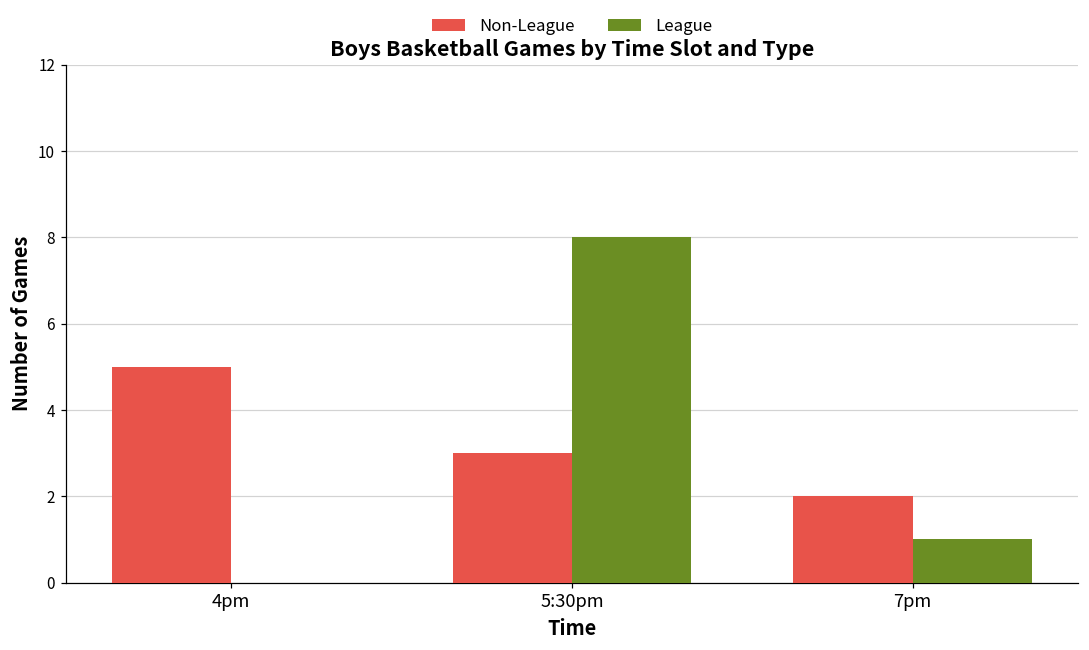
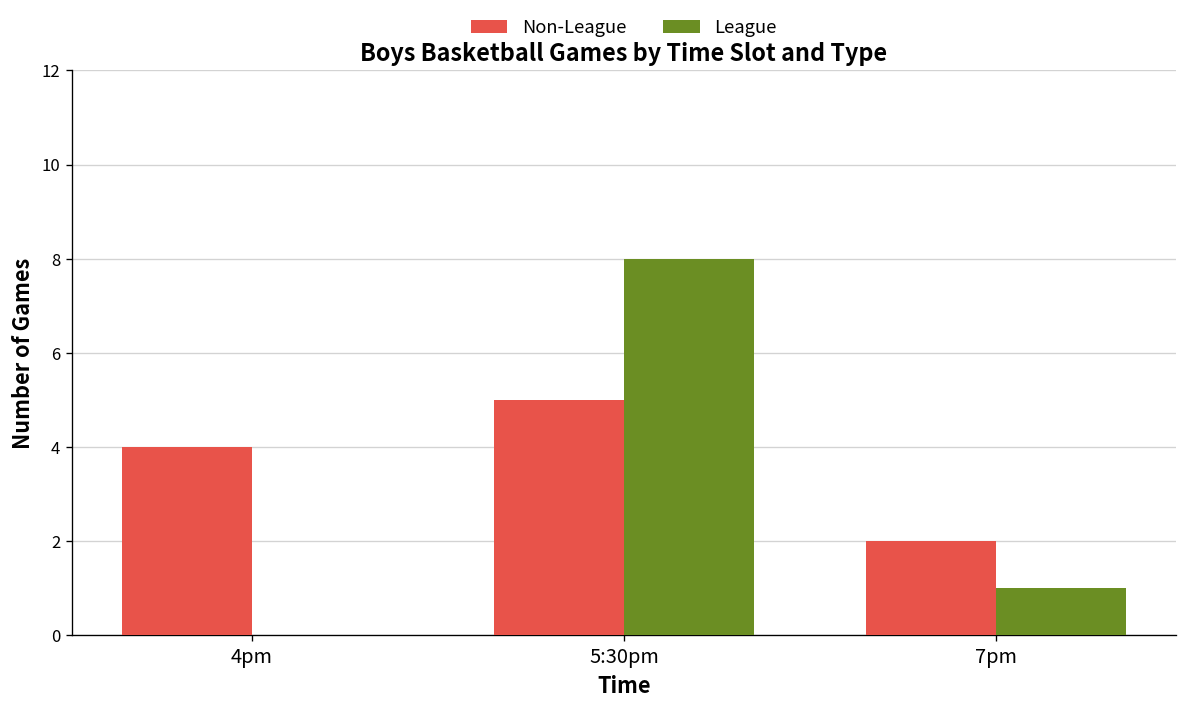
  {
    "Non-League": {
-     "4pm": 5,
-     "5:30pm": 3,
+     "4pm": 4,
+     "5:30pm": 5,
      "7pm": 2
    },
    "League": {
      "4pm": 0,
      "5:30pm": 8,
      "7pm": 1
    }
  }
